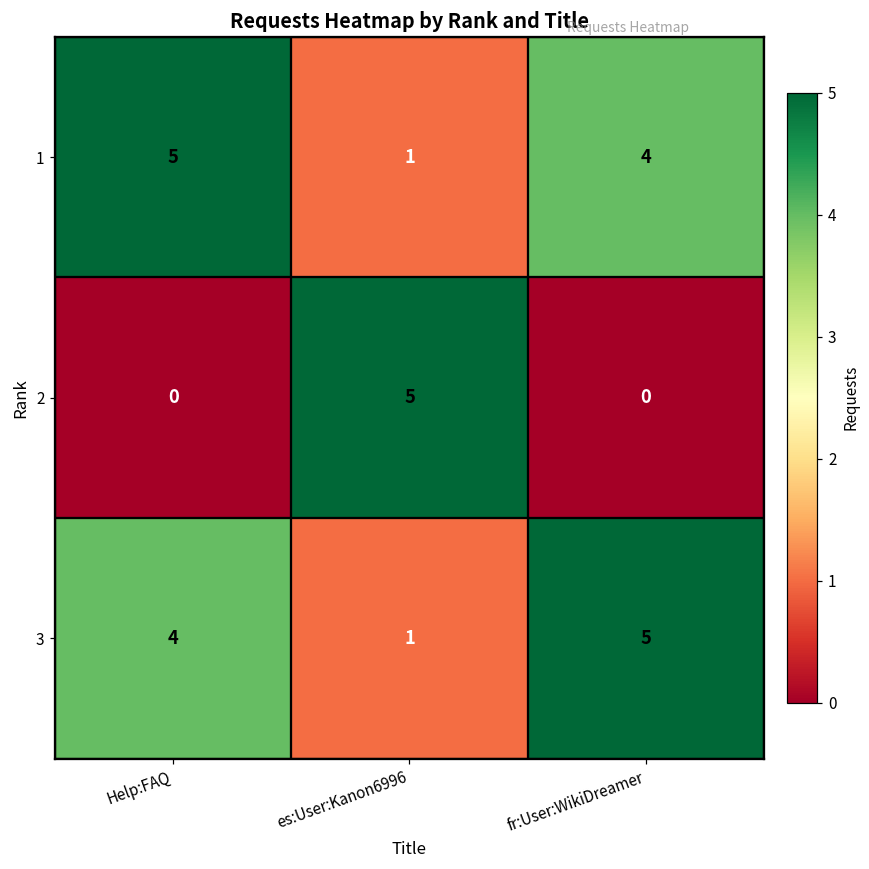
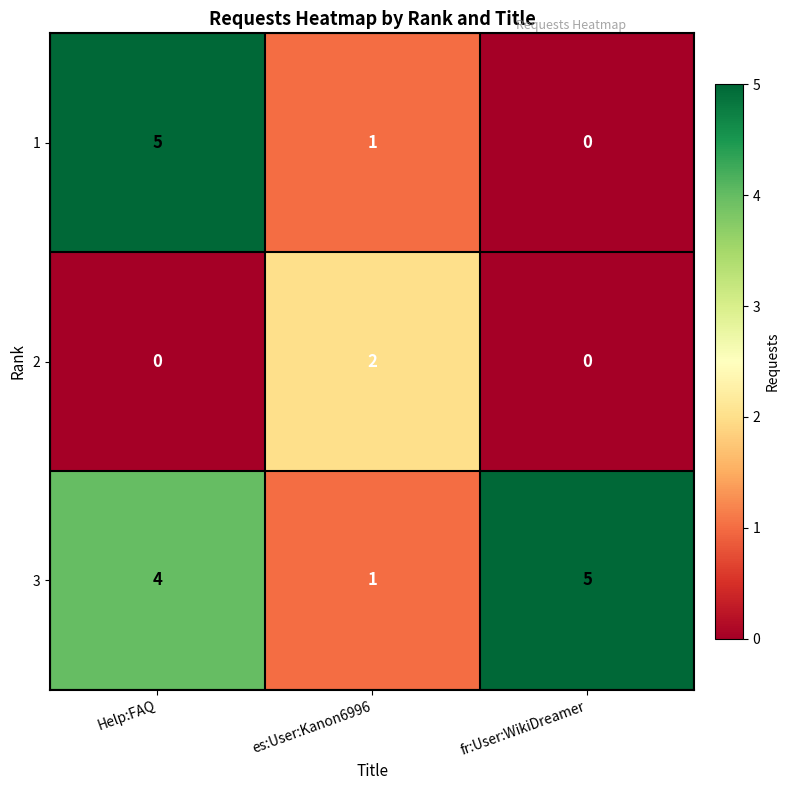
  {
    "1": {
      "Help:FAQ": 5,
      "es:User:Kanon6996": 1,
-     "fr:User:WikiDreamer": 4
+     "fr:User:WikiDreamer": 0
    },
    "2": {
      "Help:FAQ": 0,
-     "es:User:Kanon6996": 5,
+     "es:User:Kanon6996": 2,
      "fr:User:WikiDreamer": 0
    },
    "3": {
      "Help:FAQ": 4,
      "es:User:Kanon6996": 1,
      "fr:User:WikiDreamer": 5
    }
  }
